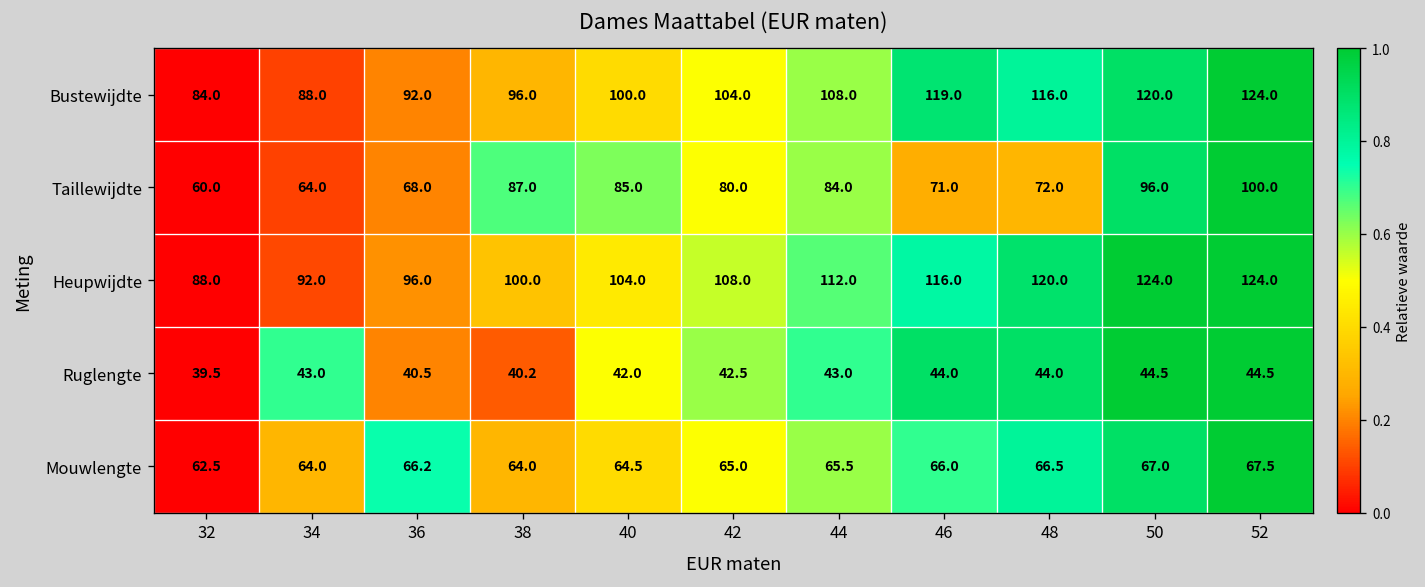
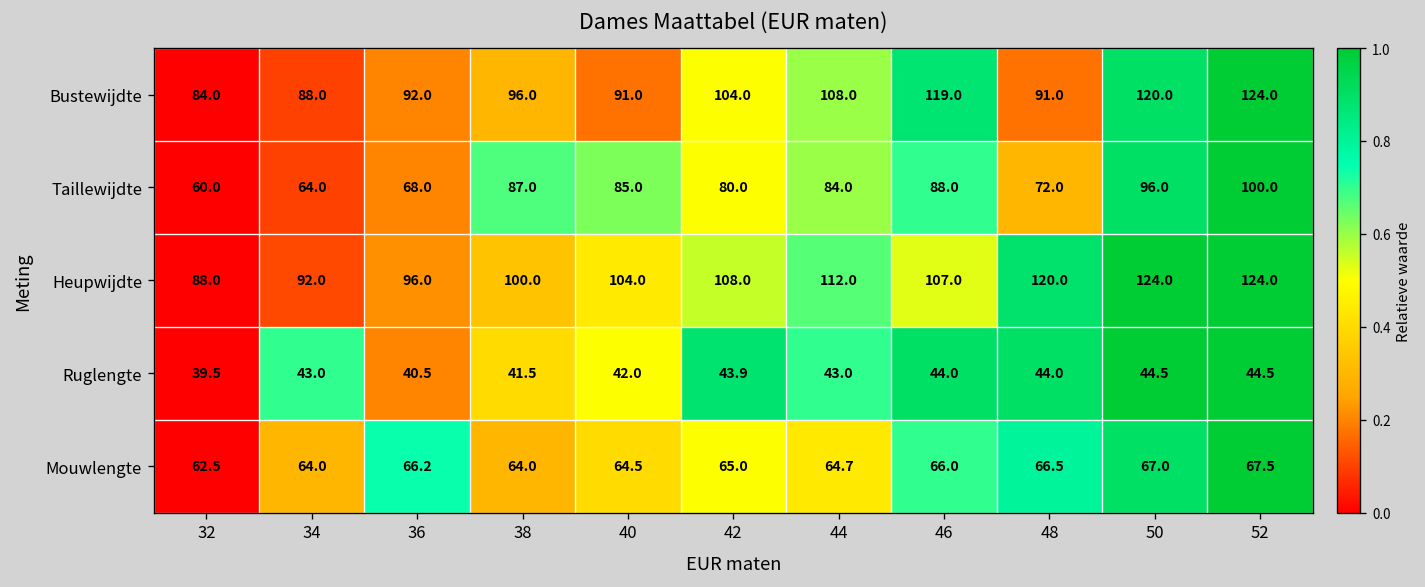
  {
    "Bustewijdte": {
      "32": 84.0,
      "34": 88.0,
      "36": 92.0,
      "38": 96.0,
-     "40": 100.0,
+     "40": 91.0,
      "42": 104.0,
      "44": 108.0,
      "46": 119.0,
-     "48": 116.0,
+     "48": 91.0,
      "50": 120.0,
      "52": 124.0
    },
    "Taillewijdte": {
      "32": 60.0,
      "34": 64.0,
      "36": 68.0,
      "38": 87.0,
      "40": 85.0,
      "42": 80.0,
      "44": 84.0,
-     "46": 71.0,
+     "46": 88.0,
      "48": 72.0,
      "50": 96.0,
      "52": 100.0
    },
    "Heupwijdte": {
      "32": 88.0,
      "34": 92.0,
      "36": 96.0,
      "38": 100.0,
      "40": 104.0,
      "42": 108.0,
      "44": 112.0,
-     "46": 116.0,
+     "46": 107.0,
      "48": 120.0,
      "50": 124.0,
      "52": 124.0
    },
    "Ruglengte": {
      "32": 39.5,
      "34": 43.0,
      "36": 40.5,
-     "38": 40.2,
+     "38": 41.5,
      "40": 42.0,
-     "42": 42.5,
+     "42": 43.9,
      "44": 43.0,
      "46": 44.0,
      "48": 44.0,
      "50": 44.5,
      "52": 44.5
    },
    "Mouwlengte": {
      "32": 62.5,
      "34": 64.0,
      "36": 66.2,
      "38": 64.0,
      "40": 64.5,
      "42": 65.0,
-     "44": 65.5,
+     "44": 64.7,
      "46": 66.0,
      "48": 66.5,
      "50": 67.0,
      "52": 67.5
    }
  }
